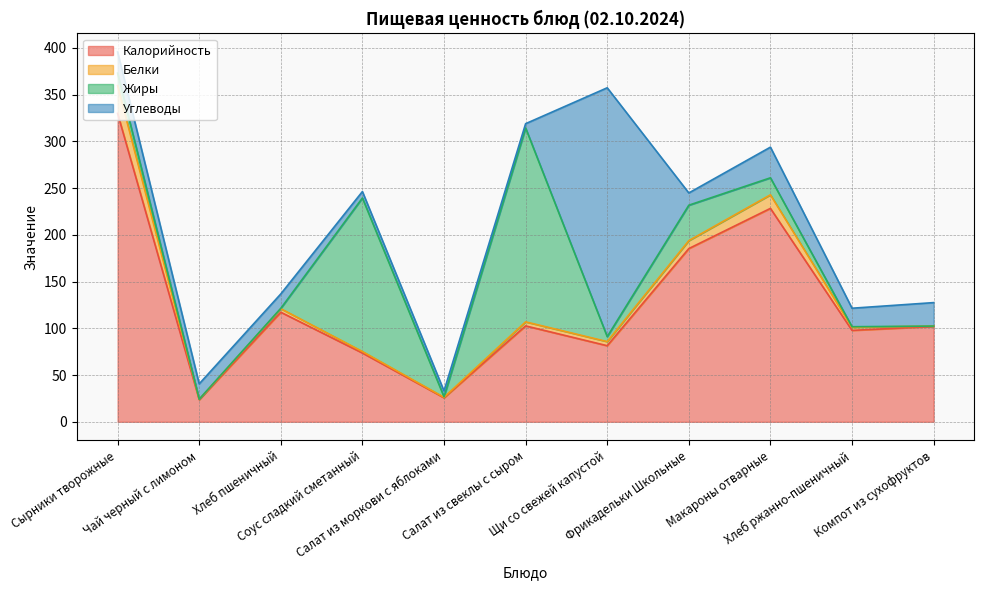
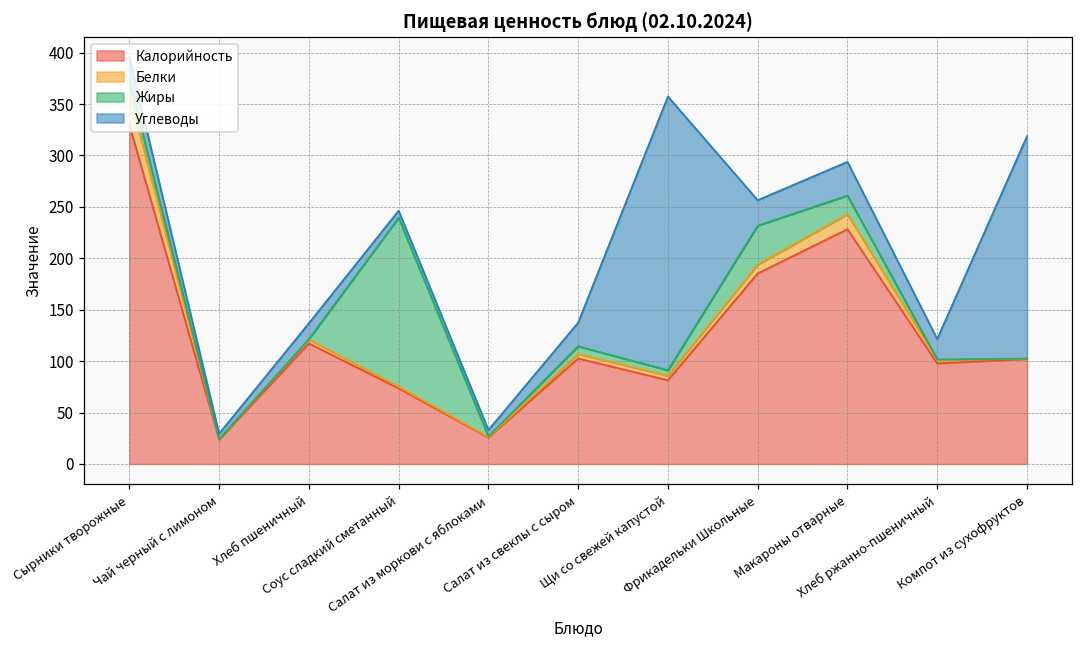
  {
    "Калорийность": {
      "Хлеб пшеничный": 120,
      "Салат из свеклы с сыром": 100,
      "Щи со свежей капустой": 80,
      "Фрикадельки Школьные": 190,
      "Макароны отварные": 230,
      "Хлеб ржанно-пшеничный": 100
    },
    "Белки": {
      "Салат из свеклы с сыром": 0,
      "Щи со свежей капустой": 0,
      "Фрикадельки Школьные": 10,
      "Макароны отварные": 10
    },
    "Жиры": {
      "Соус сладкий сметанный": 160,
-     "Салат из свеклы с сыром": 210,
+     "Салат из свеклы с сыром": 10,
      "Щи со свежей капустой": 10,
      "Фрикадельки Школьные": 40,
      "Макароны отварные": 20
    },
    "Углеводы": {
-     "Чай черный с лимоном": 20,
+     "Чай черный с лимоном": 10,
      "Хлеб пшеничный": 20,
      "Соус сладкий сметанный": 10,
      "Салат из моркови с яблоками": 10,
-     "Салат из свеклы с сыром": 0,
+     "Салат из свеклы с сыром": 20,
      "Щи со свежей капустой": 270,
-     "Фрикадельки Школьные": 10,
+     "Фрикадельки Школьные": 20,
      "Макароны отварные": 30,
      "Хлеб ржанно-пшеничный": 20,
-     "Компот из сухофруктов": 30
+     "Компот из сухофруктов": 220
    }
  }
